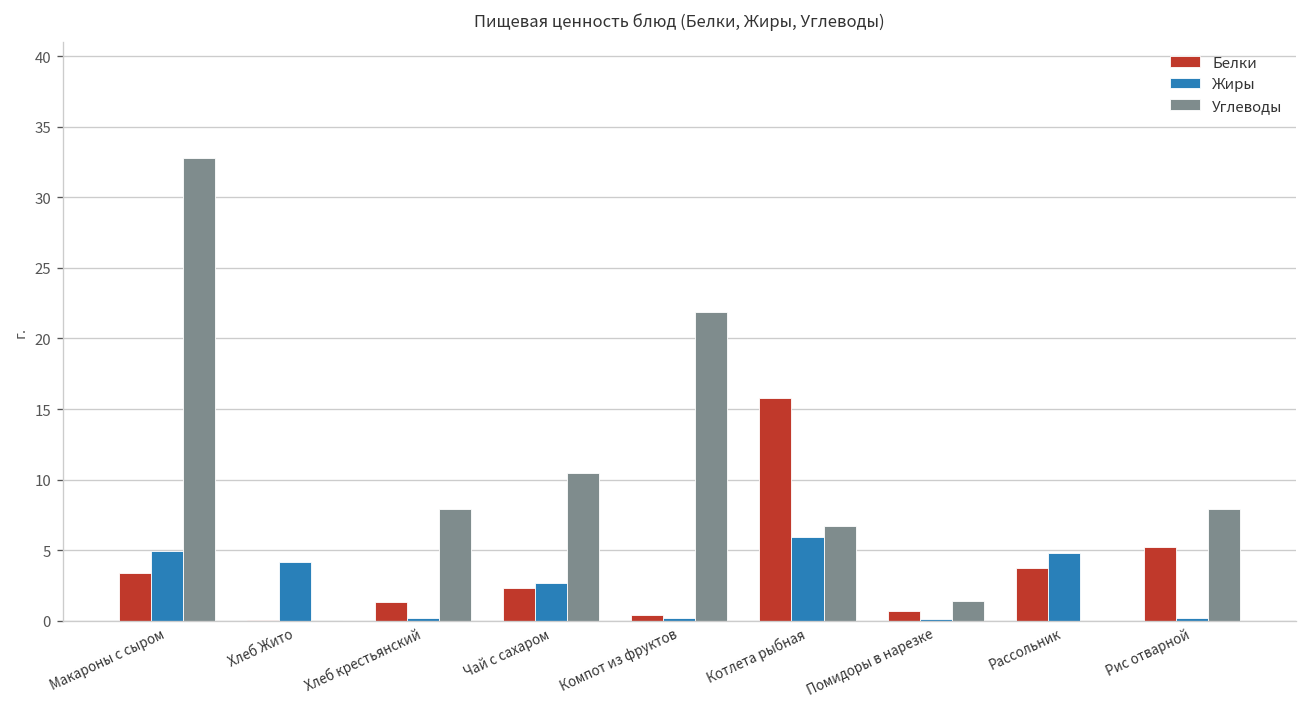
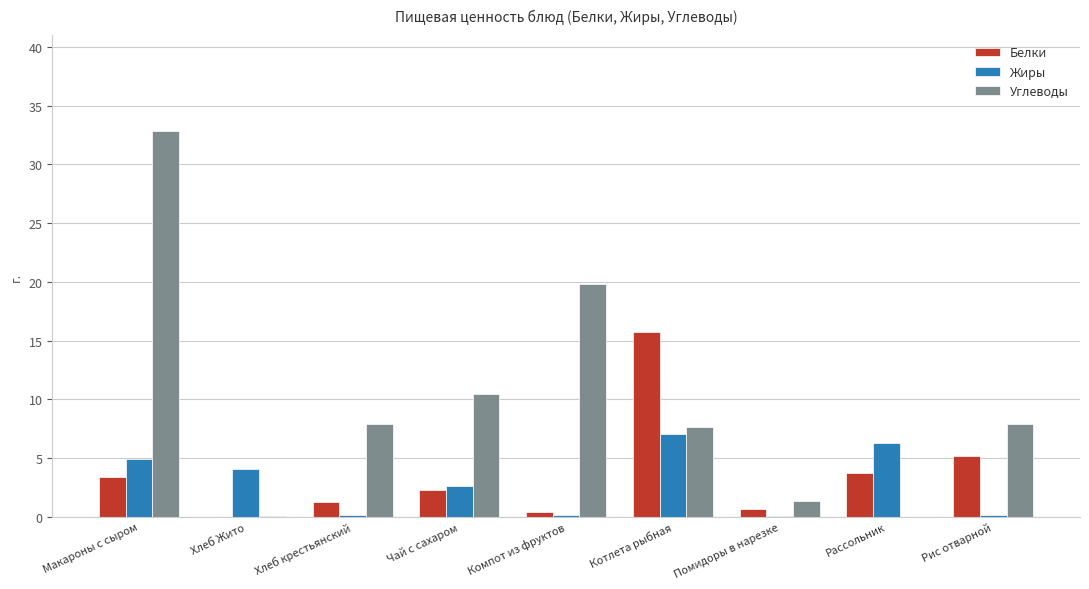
  {
    "Белки": {
      "Макароны с сыром": 3.4,
      "Хлеб крестьянский": 1.3,
      "Чай с сахаром": 2.3,
      "Компот из фруктов": 0.4,
      "Котлета рыбная": 15.8,
      "Помидоры в нарезке": 0.7,
      "Рассольник": 3.7,
      "Рис отварной": 5.2
    },
    "Жиры": {
      "Макароны с сыром": 4.9,
      "Хлеб Жито": 4.1,
      "Чай с сахаром": 2.6,
-     "Котлета рыбная": 5.9,
-     "Рассольник": 4.8
+     "Котлета рыбная": 7.1,
+     "Рассольник": 6.3
    },
    "Углеводы": {
      "Макароны с сыром": 32.8,
      "Хлеб крестьянский": 7.9,
      "Чай с сахаром": 10.5,
-     "Компот из фруктов": 21.9,
-     "Котлета рыбная": 6.7,
+     "Компот из фруктов": 19.8,
+     "Котлета рыбная": 7.7,
      "Помидоры в нарезке": 1.4,
      "Рассольник": 0.0,
      "Рис отварной": 7.9
    }
  }
